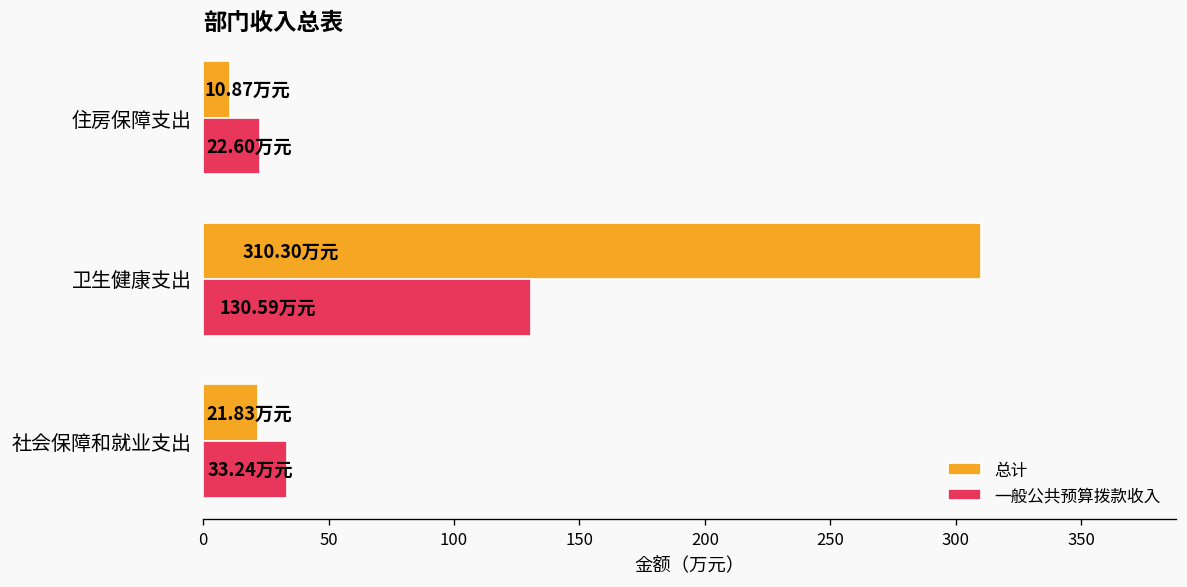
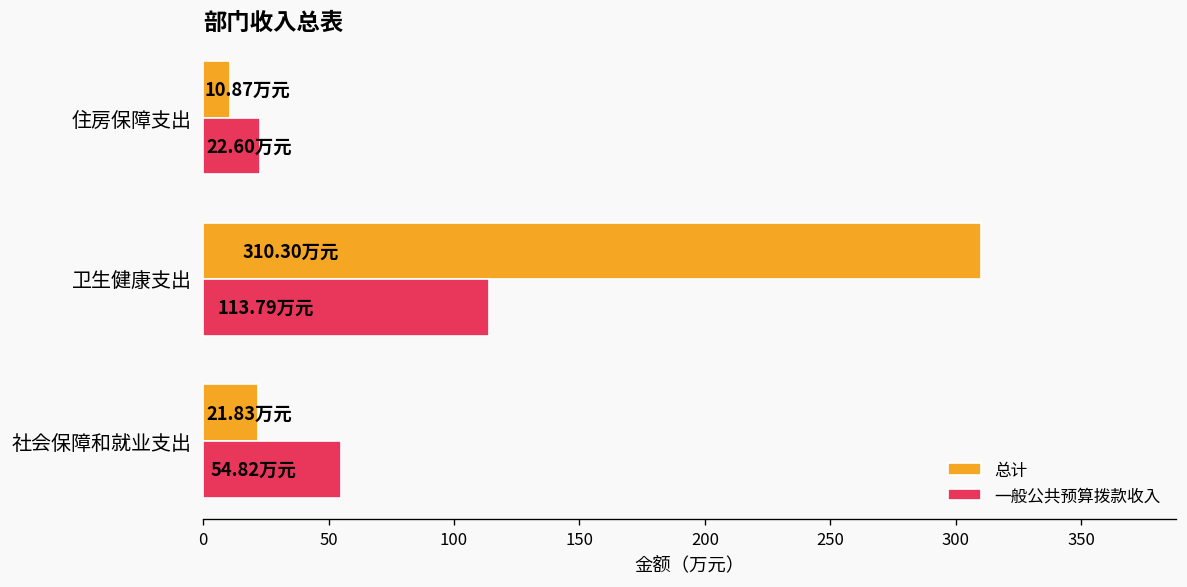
  {
    "总计": {
      "住房保障支出": 10.87,
      "卫生健康支出": 310.30,
      "社会保障和就业支出": 21.83
    },
    "一般公共预算拨款收入": {
      "住房保障支出": 22.60,
-     "卫生健康支出": 130.59,
-     "社会保障和就业支出": 33.24
+     "卫生健康支出": 113.79,
+     "社会保障和就业支出": 54.82
    }
  }
